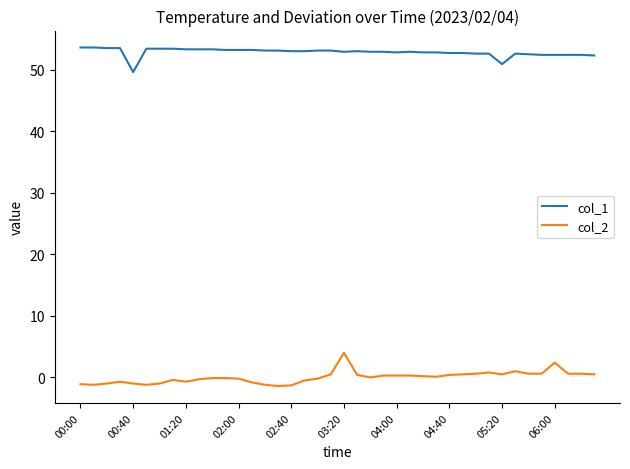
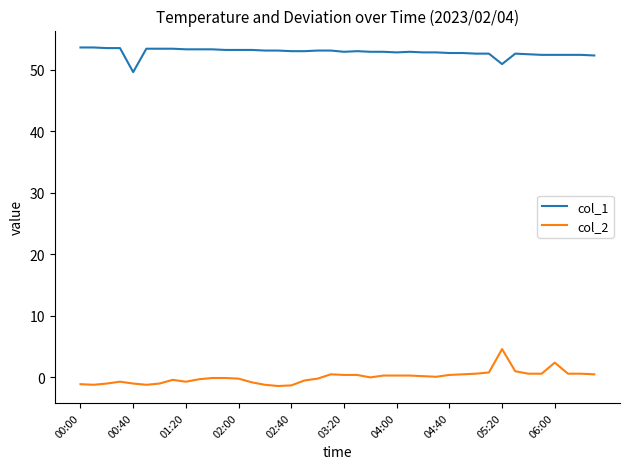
  {
    "col_1": {
      "00:00": 54,
      "00:40": 50,
      "01:20": 53,
      "02:00": 53,
      "02:40": 53,
      "03:20": 53,
      "04:00": 53,
      "04:40": 53,
      "05:20": 51,
      "06:00": 52
    },
    "col_2": {
      "00:00": -1,
      "00:40": -1,
      "01:20": -1,
      "02:00": 0,
      "02:40": -1,
-     "03:20": 4,
+     "03:20": 0,
      "04:00": 0,
      "04:40": 0,
-     "05:20": 1,
+     "05:20": 5,
      "06:00": 2
    }
  }
